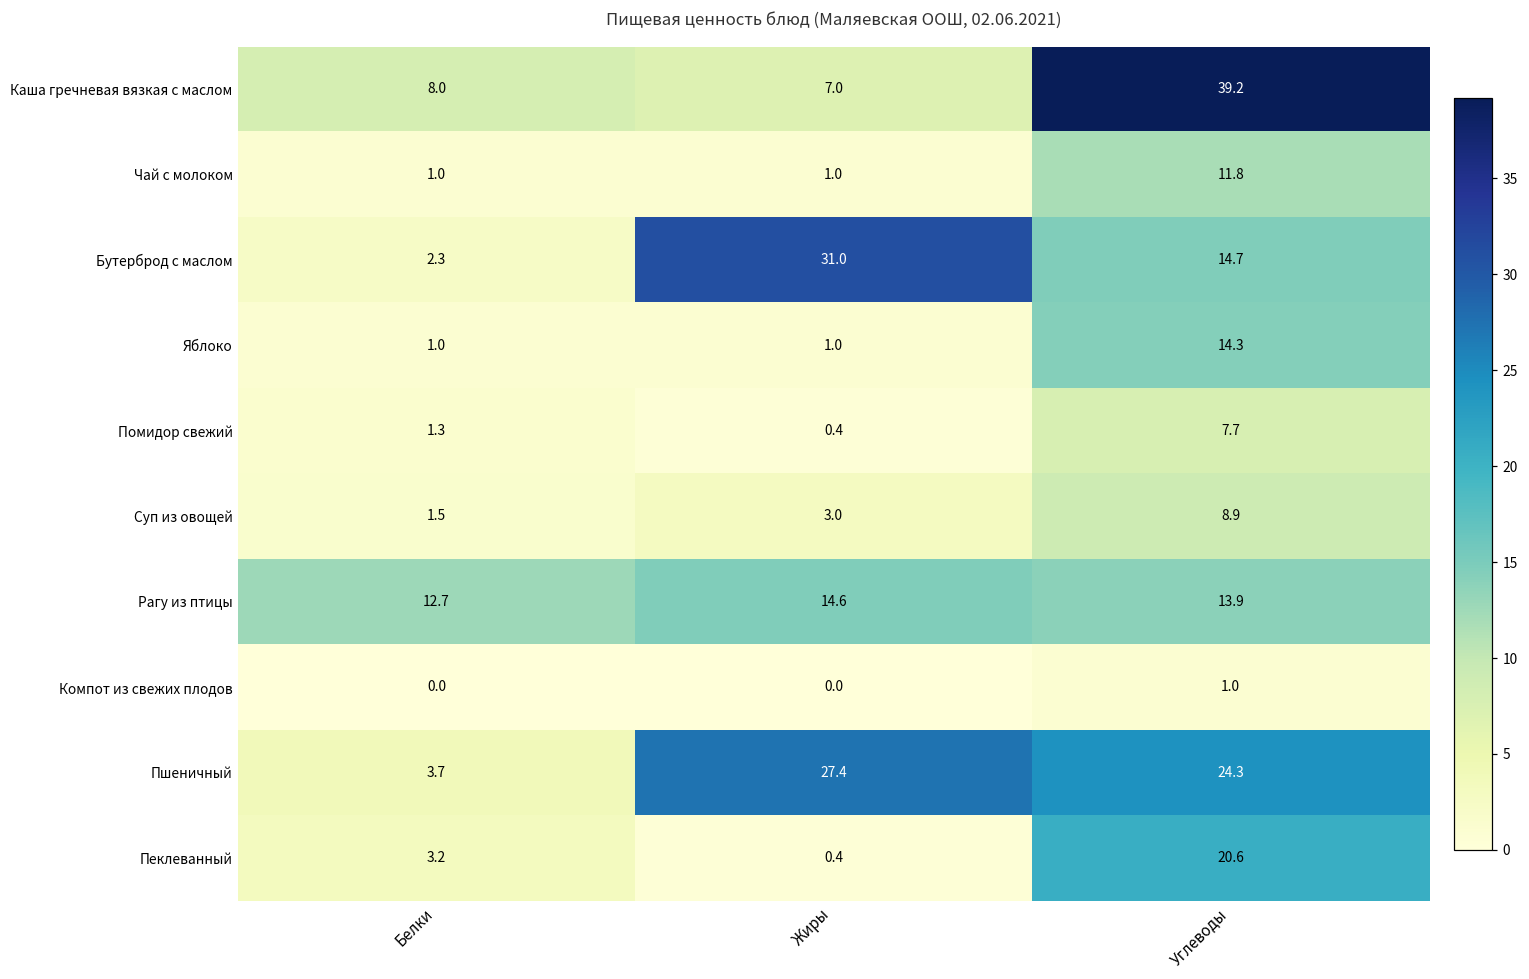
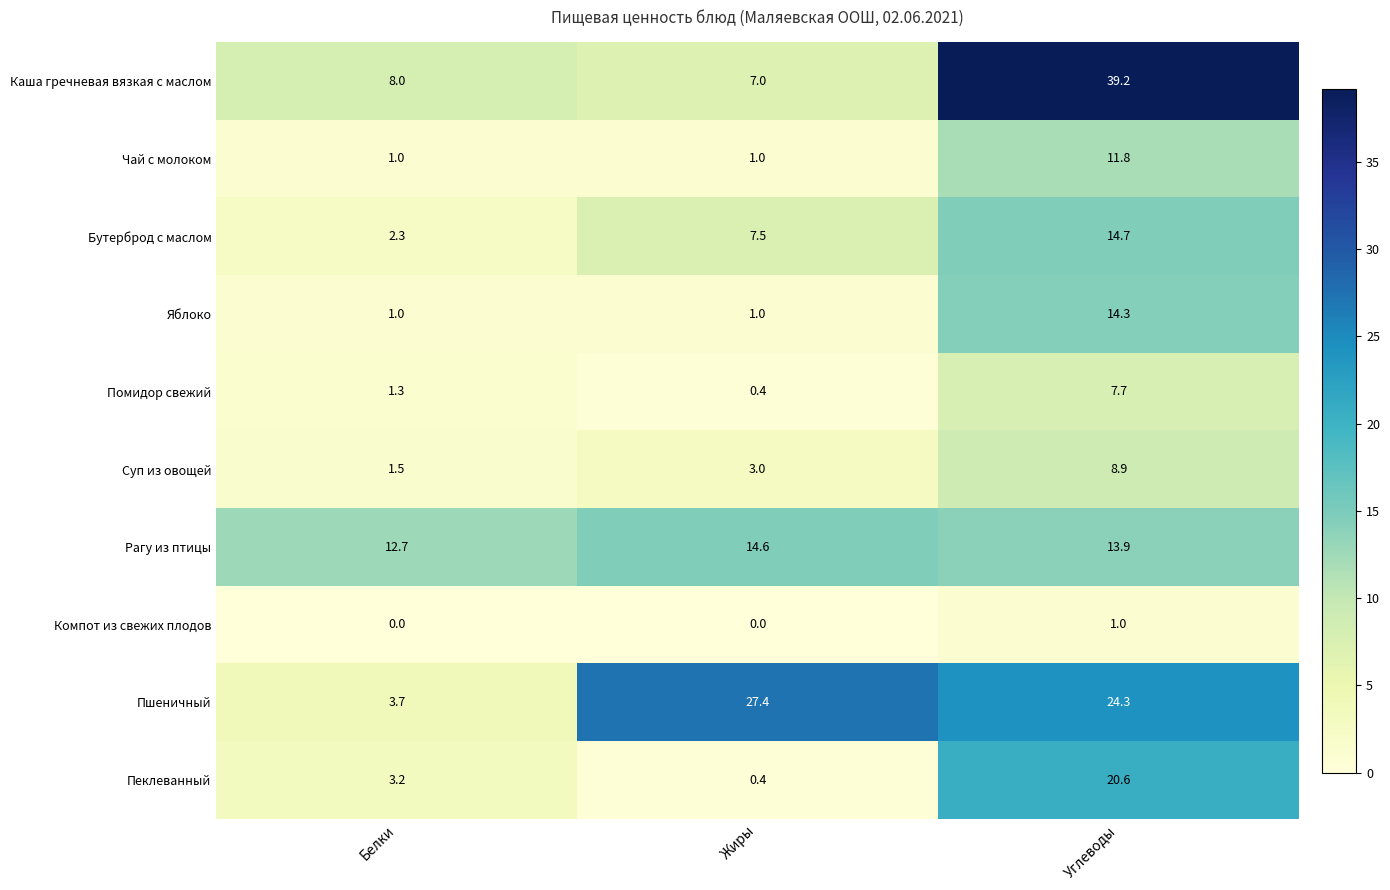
  {
    "Каша гречневая вязкая с маслом": {
      "Белки": 8.0,
      "Жиры": 7.0,
      "Углеводы": 39.2
    },
    "Чай с молоком": {
      "Белки": 1.0,
      "Жиры": 1.0,
      "Углеводы": 11.8
    },
    "Бутерброд с маслом": {
      "Белки": 2.3,
-     "Жиры": 31.0,
+     "Жиры": 7.5,
      "Углеводы": 14.7
    },
    "Яблоко": {
      "Белки": 1.0,
      "Жиры": 1.0,
      "Углеводы": 14.3
    },
    "Помидор свежий": {
      "Белки": 1.3,
      "Жиры": 0.4,
      "Углеводы": 7.7
    },
    "Суп из овощей": {
      "Белки": 1.5,
      "Жиры": 3.0,
      "Углеводы": 8.9
    },
    "Рагу из птицы": {
      "Белки": 12.7,
      "Жиры": 14.6,
      "Углеводы": 13.9
    },
    "Компот из свежих плодов": {
      "Белки": 0.0,
      "Жиры": 0.0,
      "Углеводы": 1.0
    },
    "Пшеничный": {
      "Белки": 3.7,
      "Жиры": 27.4,
      "Углеводы": 24.3
    },
    "Пеклеванный": {
      "Белки": 3.2,
      "Жиры": 0.4,
      "Углеводы": 20.6
    }
  }
